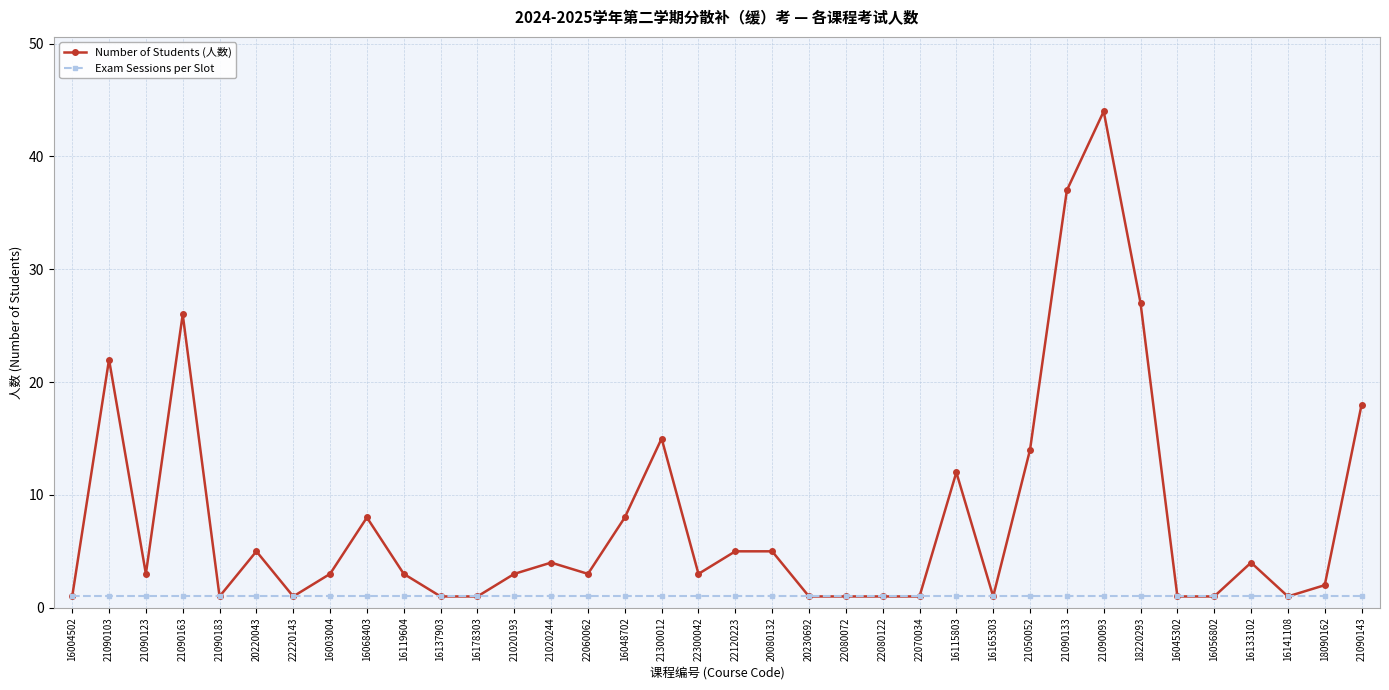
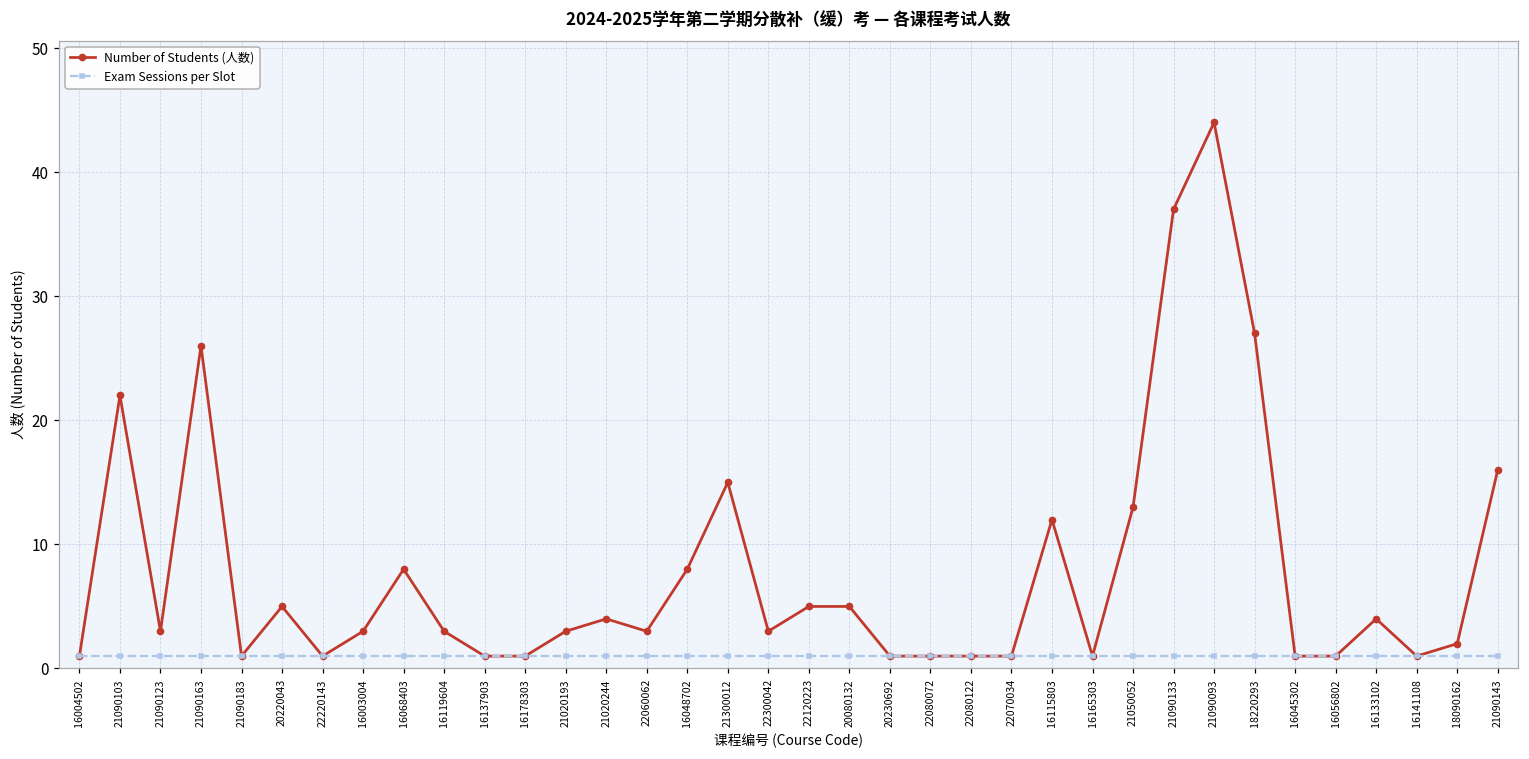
  {
    "Number of Students (人数)": {
      "21090103": 22,
      "21090123": 3,
      "21090163": 26,
      "20220043": 5,
      "16003004": 3,
      "16068403": 8,
      "16119604": 3,
      "21020193": 3,
      "21020244": 4,
      "22060062": 3,
      "16048702": 8,
      "21300012": 15,
      "22300042": 3,
      "22120223": 5,
      "20080132": 5,
      "16115803": 12,
-     "21050052": 14,
+     "21050052": 13,
      "21090133": 37,
      "21090093": 44,
      "18220293": 27,
      "16133102": 4,
      "18090162": 2,
-     "21090143": 18
+     "21090143": 16
    },
    "Exam Sessions per Slot": {
      "21090103": 1,
      "21090123": 1,
      "21090163": 1,
      "20220043": 1,
      "16003004": 1,
      "16068403": 1,
      "16119604": 1,
      "21020193": 1,
      "21020244": 1,
      "22060062": 1,
      "16048702": 1,
      "21300012": 1,
      "22300042": 1,
      "22120223": 1,
      "20080132": 1,
      "16115803": 1,
      "21050052": 1,
      "21090133": 1,
      "21090093": 1,
      "18220293": 1,
      "16133102": 1,
      "18090162": 1,
      "21090143": 1
    }
  }
